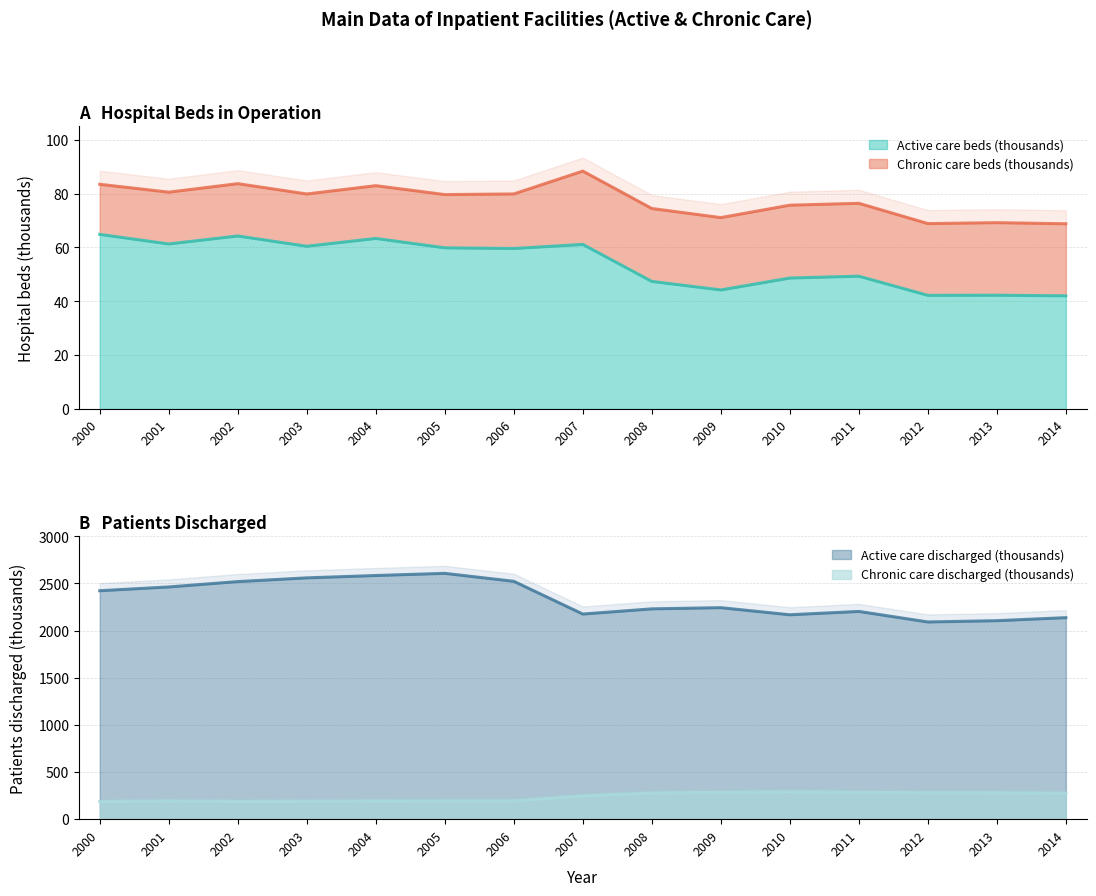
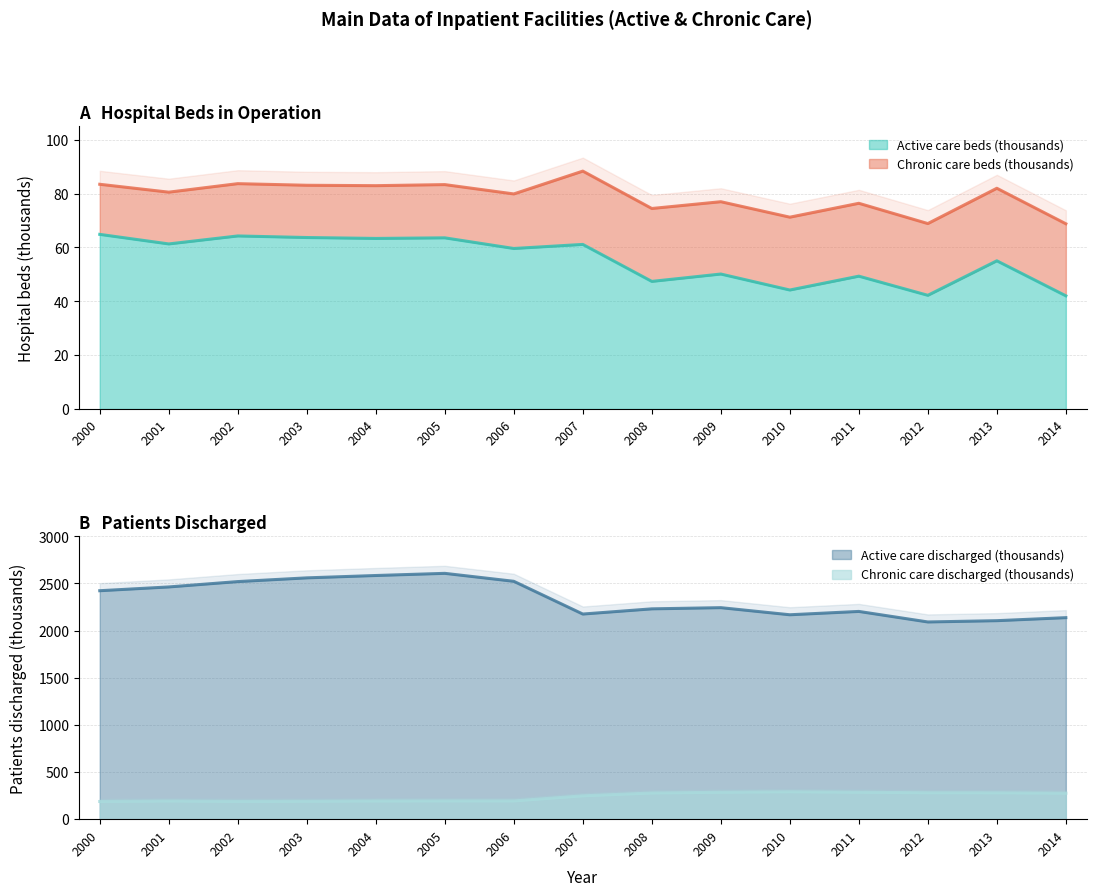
  {
    "A Hospital Beds in Operation": {
      "Active care beds (thousands)": {
        "2000": 65,
        "2001": 61,
        "2002": 64,
-       "2003": 60,
+       "2003": 64,
        "2004": 63,
-       "2005": 60,
+       "2005": 64,
        "2006": 60,
        "2007": 61,
        "2008": 47,
-       "2009": 44,
-       "2010": 49,
+       "2009": 50,
+       "2010": 44,
        "2011": 49,
        "2012": 42,
-       "2013": 42,
+       "2013": 55,
        "2014": 42
      }
    }
  }
